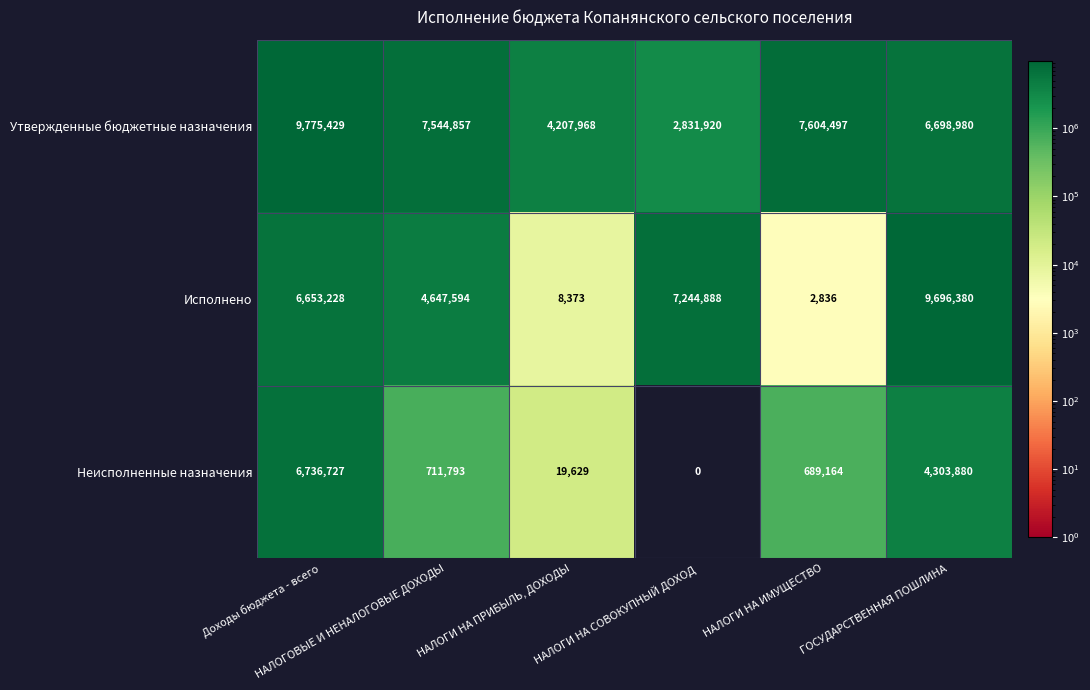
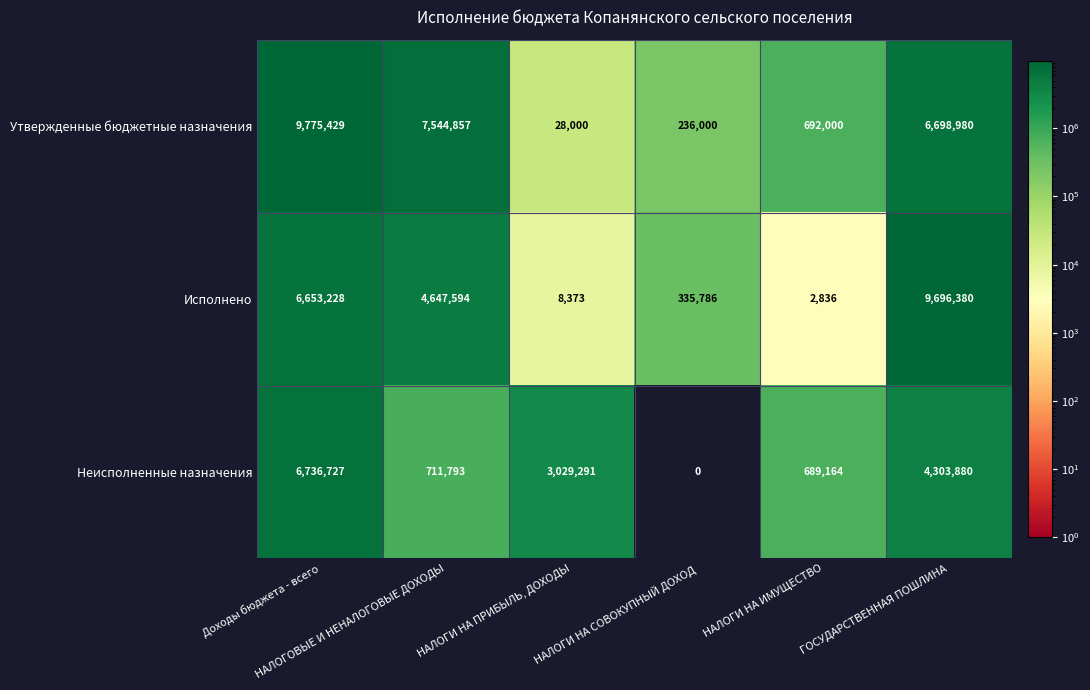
  {
    "Утвержденные бюджетные назначения": {
      "Доходы бюджета - всего": "9,775,429",
      "НАЛОГОВЫЕ И НЕНАЛОГОВЫЕ ДОХОДЫ": "7,544,857",
-     "НАЛОГИ НА ПРИБЫЛЬ, ДОХОДЫ": "4,207,968",
-     "НАЛОГИ НА СОВОКУПНЫЙ ДОХОД": "2,831,920",
-     "НАЛОГИ НА ИМУЩЕСТВО": "7,604,497",
+     "НАЛОГИ НА ПРИБЫЛЬ, ДОХОДЫ": "28,000",
+     "НАЛОГИ НА СОВОКУПНЫЙ ДОХОД": "236,000",
+     "НАЛОГИ НА ИМУЩЕСТВО": "692,000",
      "ГОСУДАРСТВЕННАЯ ПОШЛИНА": "6,698,980"
    },
    "Исполнено": {
      "Доходы бюджета - всего": "6,653,228",
      "НАЛОГОВЫЕ И НЕНАЛОГОВЫЕ ДОХОДЫ": "4,647,594",
      "НАЛОГИ НА ПРИБЫЛЬ, ДОХОДЫ": "8,373",
-     "НАЛОГИ НА СОВОКУПНЫЙ ДОХОД": "7,244,888",
+     "НАЛОГИ НА СОВОКУПНЫЙ ДОХОД": "335,786",
      "НАЛОГИ НА ИМУЩЕСТВО": "2,836",
      "ГОСУДАРСТВЕННАЯ ПОШЛИНА": "9,696,380"
    },
    "Неисполненные назначения": {
      "Доходы бюджета - всего": "6,736,727",
      "НАЛОГОВЫЕ И НЕНАЛОГОВЫЕ ДОХОДЫ": "711,793",
-     "НАЛОГИ НА ПРИБЫЛЬ, ДОХОДЫ": "19,629",
+     "НАЛОГИ НА ПРИБЫЛЬ, ДОХОДЫ": "3,029,291",
      "НАЛОГИ НА СОВОКУПНЫЙ ДОХОД": "0",
      "НАЛОГИ НА ИМУЩЕСТВО": "689,164",
      "ГОСУДАРСТВЕННАЯ ПОШЛИНА": "4,303,880"
    }
  }
